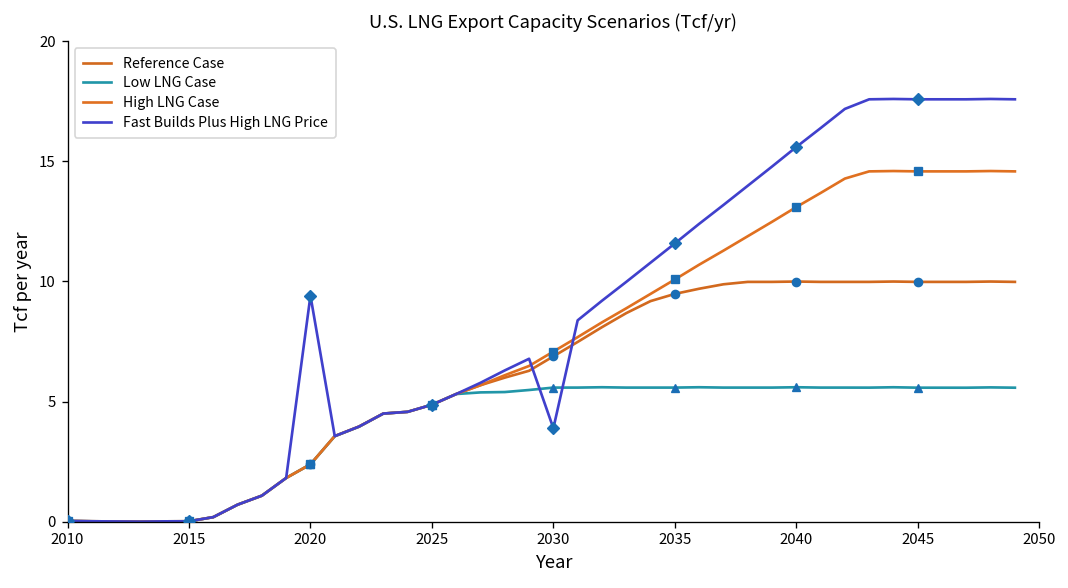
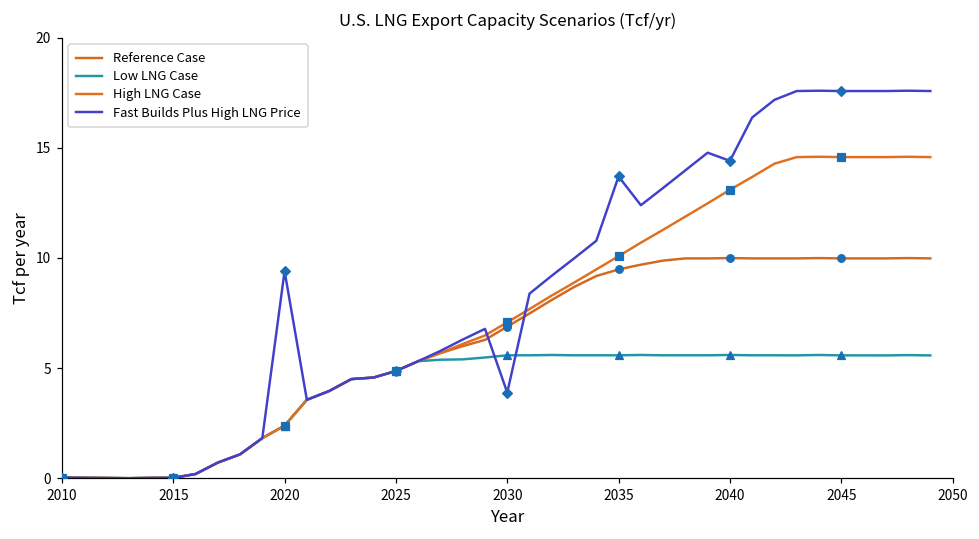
  {
    "Fast Builds Plus High LNG Price": {
-     "2035": 11.6,
-     "2040": 15.6
+     "2035": 13.7,
+     "2040": 14.4
    }
  }
